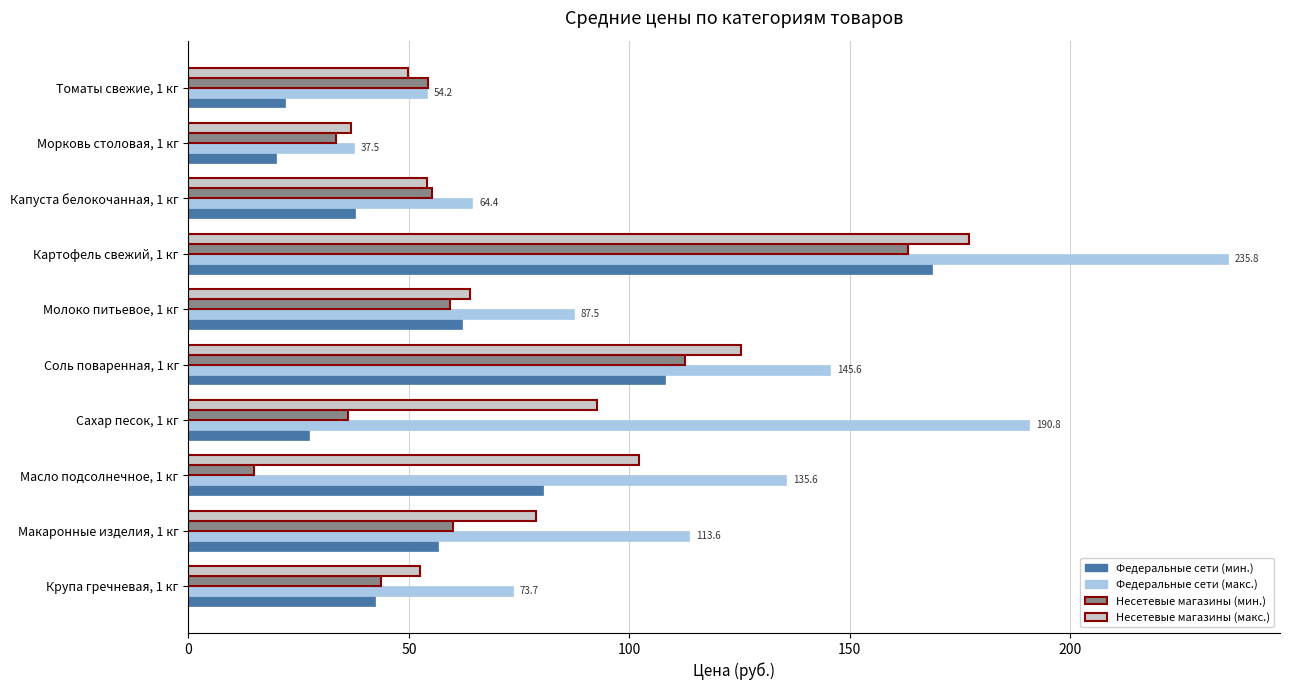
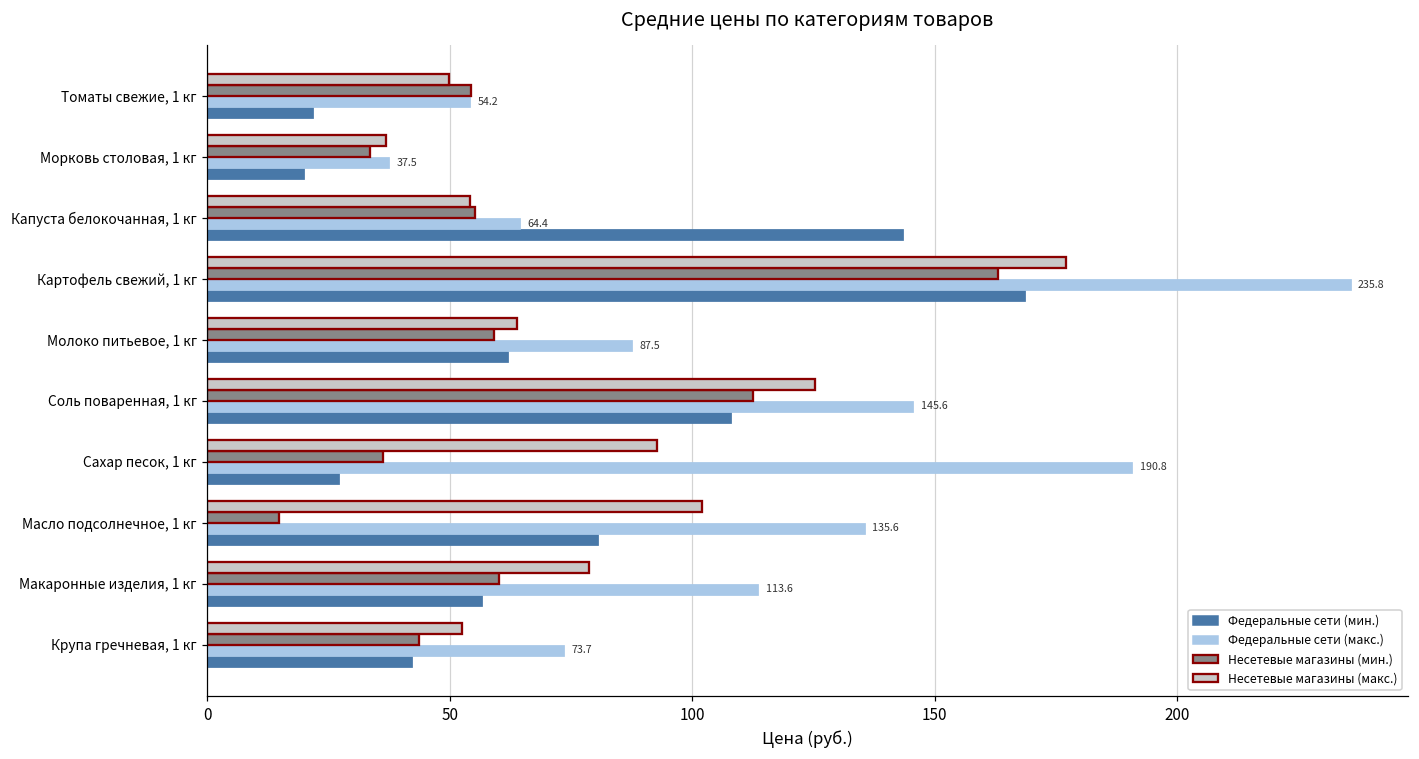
  {
    "Федеральные сети (мин.)": {
      "Томаты свежие, 1 кг": 22,
      "Морковь столовая, 1 кг": 20,
-     "Капуста белокочанная, 1 кг": 38,
+     "Капуста белокочанная, 1 кг": 143,
      "Картофель свежий, 1 кг": 169,
      "Молоко питьевое, 1 кг": 62,
      "Соль поваренная, 1 кг": 108,
      "Сахар песок, 1 кг": 27,
      "Масло подсолнечное, 1 кг": 80,
      "Макаронные изделия, 1 кг": 57,
      "Крупа гречневая, 1 кг": 42
    },
    "Несетевые магазины (мин.)": {
      "Томаты свежие, 1 кг": 54,
      "Морковь столовая, 1 кг": 34,
      "Капуста белокочанная, 1 кг": 55,
      "Картофель свежий, 1 кг": 163,
      "Молоко питьевое, 1 кг": 59,
      "Соль поваренная, 1 кг": 113,
      "Сахар песок, 1 кг": 36,
      "Масло подсолнечное, 1 кг": 15,
      "Макаронные изделия, 1 кг": 60,
      "Крупа гречневая, 1 кг": 44
    }
  }
